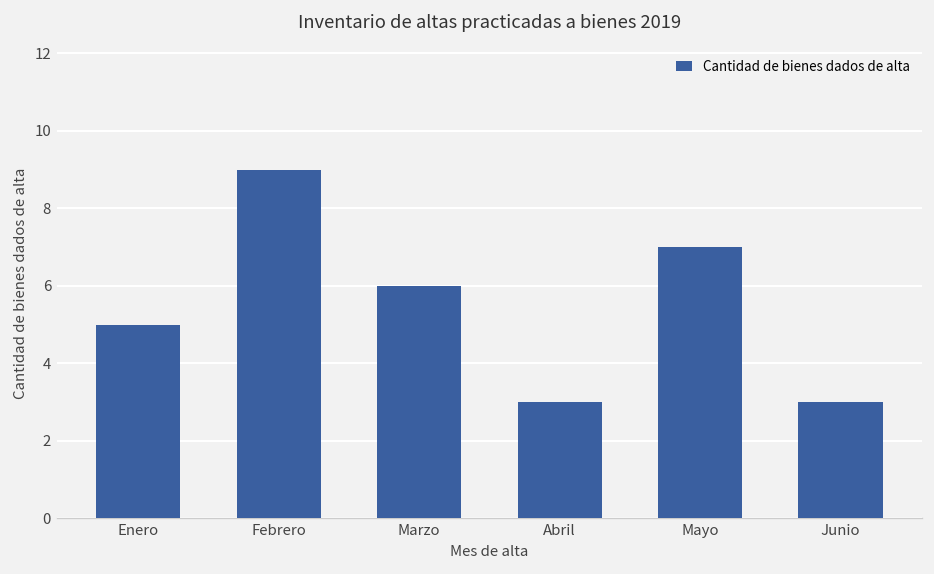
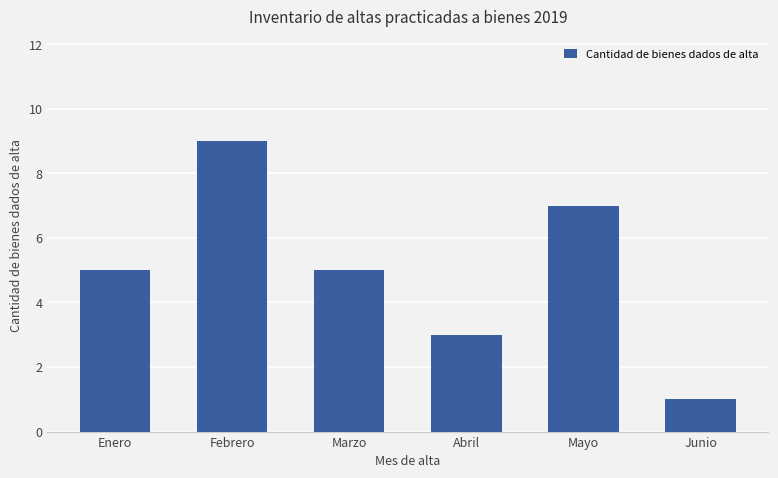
  {
    "Enero": 5,
    "Febrero": 9,
-   "Marzo": 6,
+   "Marzo": 5,
    "Abril": 3,
    "Mayo": 7,
-   "Junio": 3
+   "Junio": 1
  }
